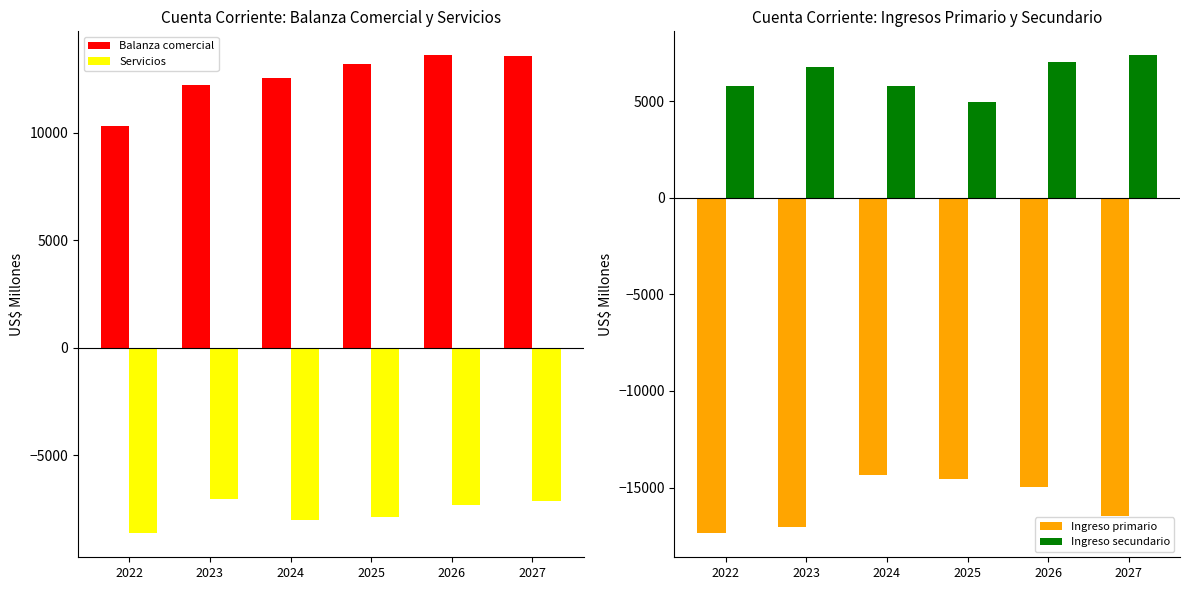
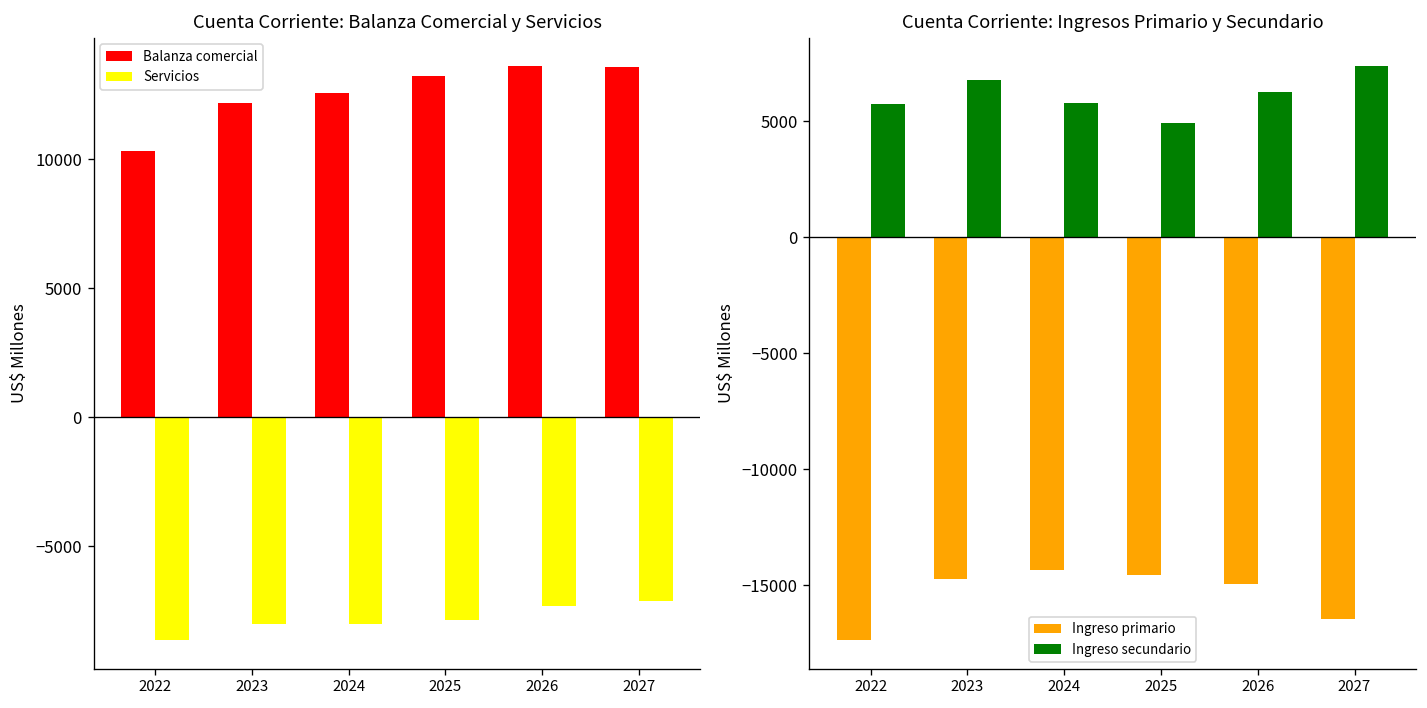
  {
    "Cuenta Corriente: Balanza Comercial y Servicios": {
      "Balanza comercial": {
        "2022": 10300,
        "2023": 12200,
        "2024": 12600,
        "2025": 13200,
        "2026": 13600,
        "2027": 13600
      },
      "Servicios": {
        "2022": -8600,
-       "2023": -7100,
+       "2023": -8000,
        "2024": -8000,
        "2025": -7900,
        "2026": -7300,
        "2027": -7100
      }
    },
    "Cuenta Corriente: Ingresos Primario y Secundario": {
      "Ingreso primario": {
        "2022": -17400,
-       "2023": -17100,
+       "2023": -14700,
        "2024": -14400,
        "2025": -14600,
        "2026": -15000,
        "2027": -16500
      },
      "Ingreso secundario": {
        "2022": 5800,
        "2023": 6800,
        "2024": 5800,
        "2025": 4900,
-       "2026": 7000,
+       "2026": 6300,
        "2027": 7400
      }
    }
  }
